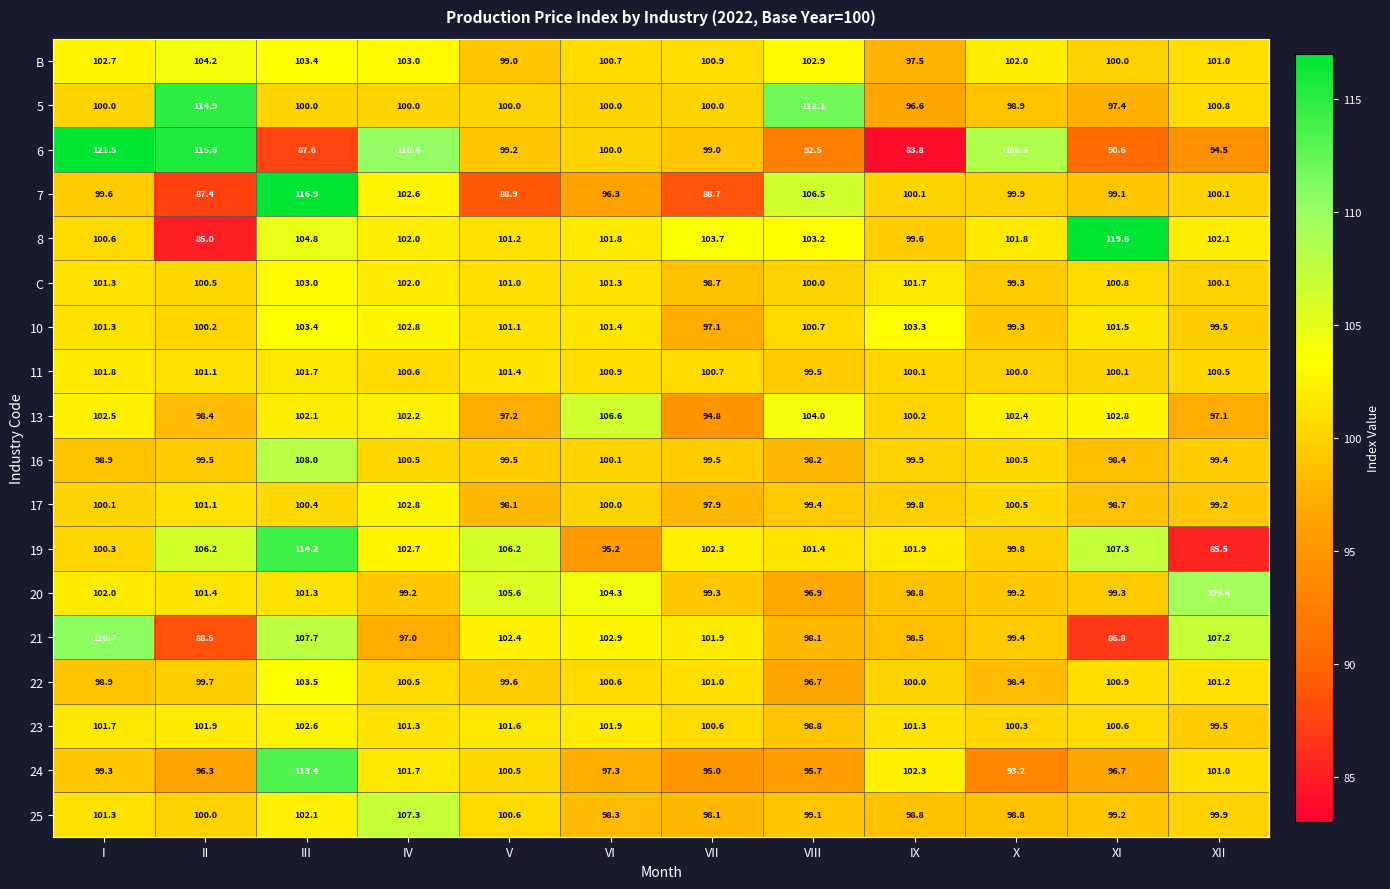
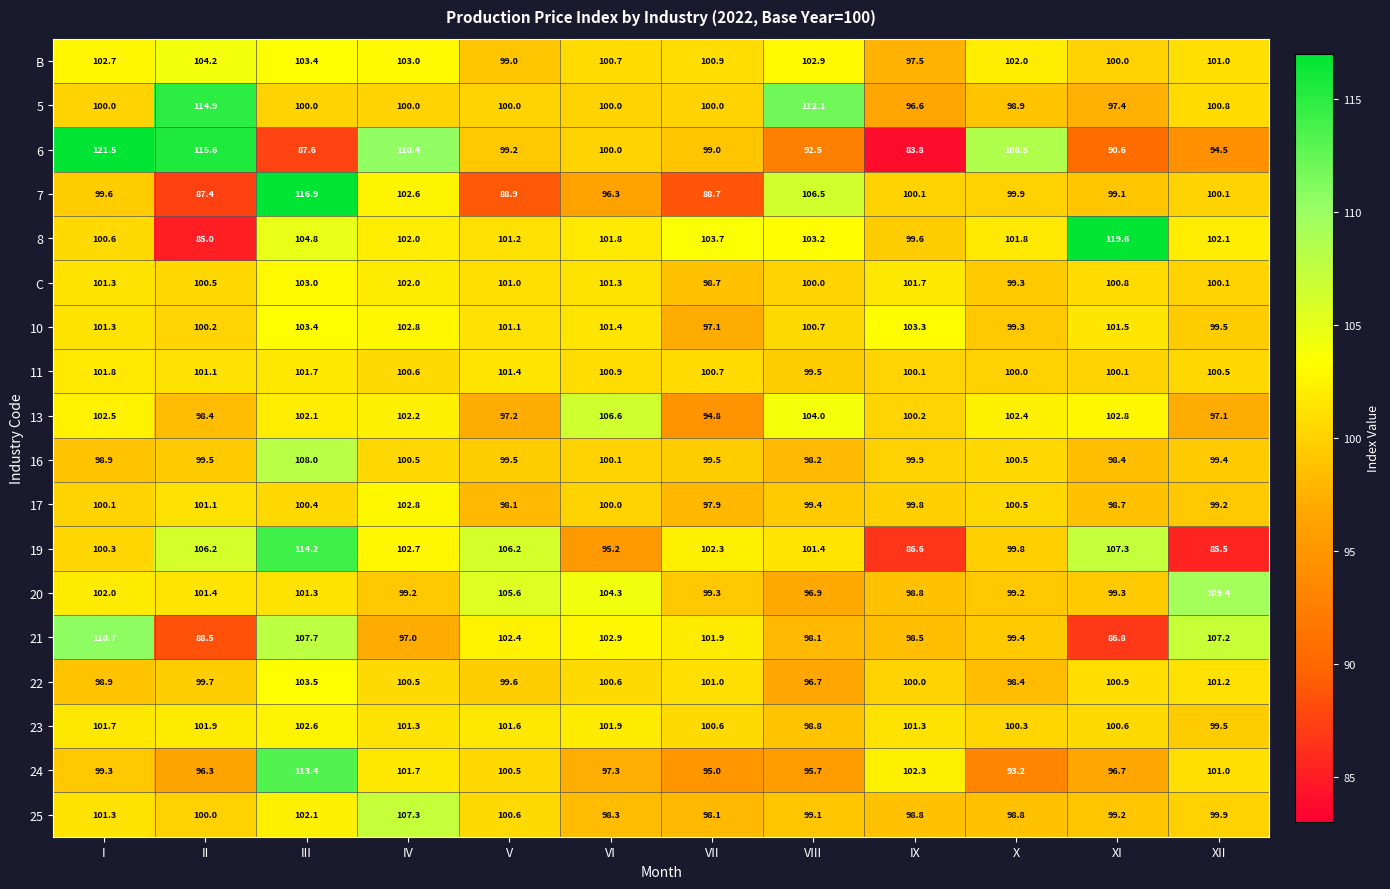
  {
    "19": {
      "I": 100.3,
      "II": 106.2,
      "III": 114.2,
      "IV": 102.7,
      "V": 106.2,
      "VI": 95.2,
      "VII": 102.3,
      "VIII": 101.4,
-     "IX": 101.9,
+     "IX": 86.6,
      "X": 99.8,
      "XI": 107.3,
      "XII": 85.5
    }
  }
